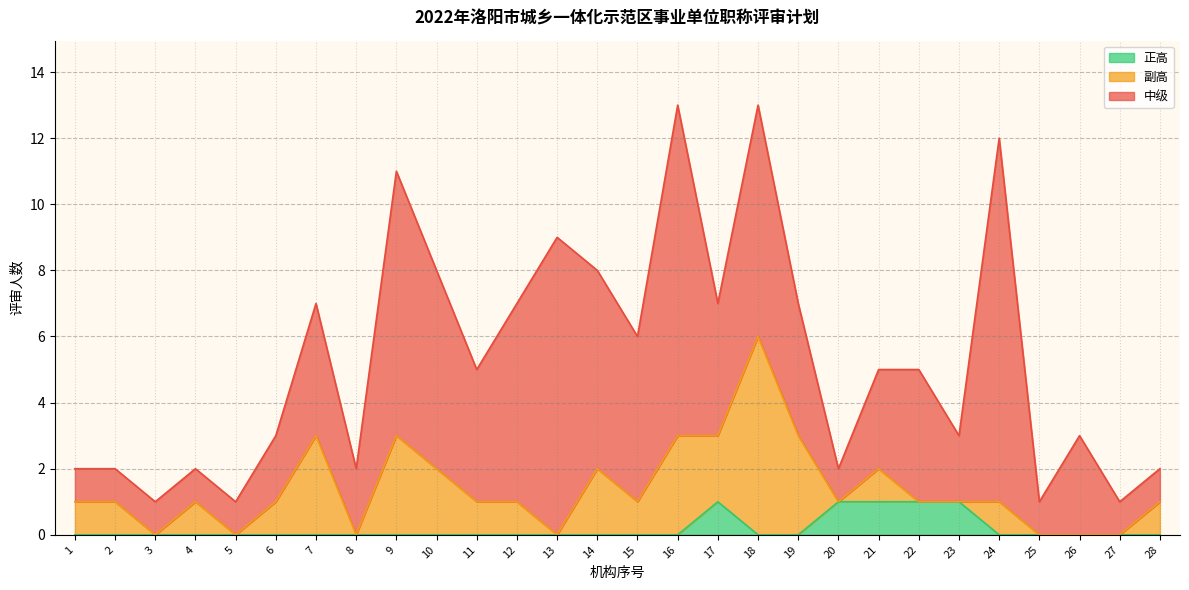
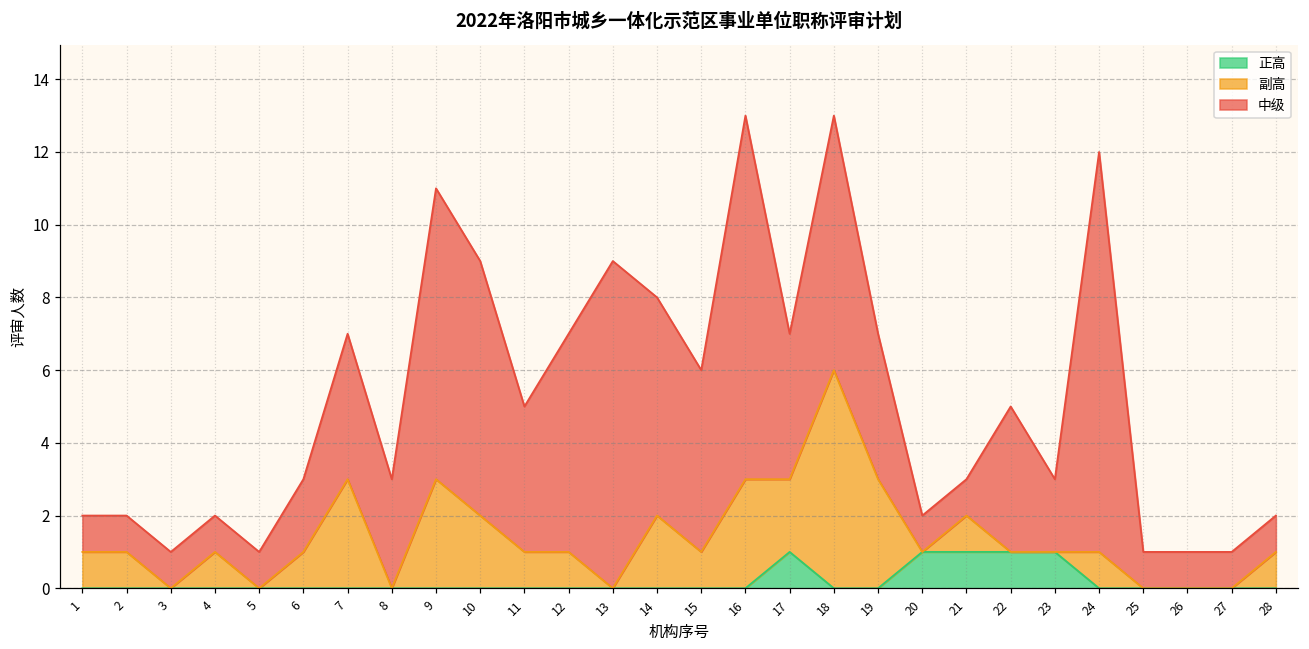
  {
    "正高": {
      "1": 0,
      "2": 0,
      "4": 0,
      "6": 0,
      "7": 0,
      "9": 0,
      "10": 0,
      "11": 0,
      "12": 0,
      "14": 0,
      "15": 0,
      "16": 0,
      "17": 1,
      "18": 0,
      "19": 0,
      "21": 1,
      "24": 0,
      "28": 0
    },
    "副高": {
      "1": 1,
      "2": 1,
      "4": 1,
      "6": 1,
      "7": 3,
      "9": 3,
      "10": 2,
      "11": 1,
      "12": 1,
      "14": 2,
      "15": 1,
      "16": 3,
      "17": 3,
      "18": 6,
      "19": 3,
      "21": 2,
      "24": 1,
      "28": 1
    },
    "中级": {
      "1": 1,
      "2": 1,
      "3": 1,
      "4": 1,
      "5": 1,
      "6": 2,
      "7": 4,
-     "8": 2,
+     "8": 3,
      "9": 8,
-     "10": 6,
+     "10": 7,
      "11": 4,
      "12": 6,
      "13": 9,
      "14": 6,
      "15": 5,
      "16": 10,
      "17": 4,
      "18": 7,
      "19": 4,
      "20": 1,
-     "21": 3,
+     "21": 1,
      "22": 4,
      "23": 2,
      "24": 11,
      "25": 1,
-     "26": 3,
+     "26": 1,
      "27": 1,
      "28": 1
    }
  }
